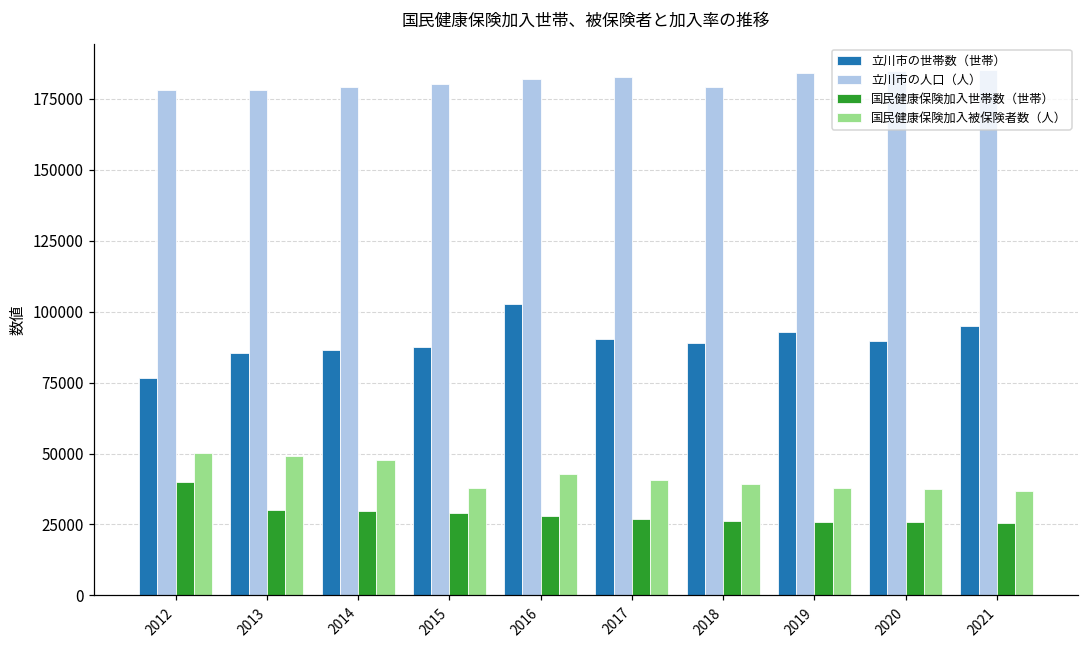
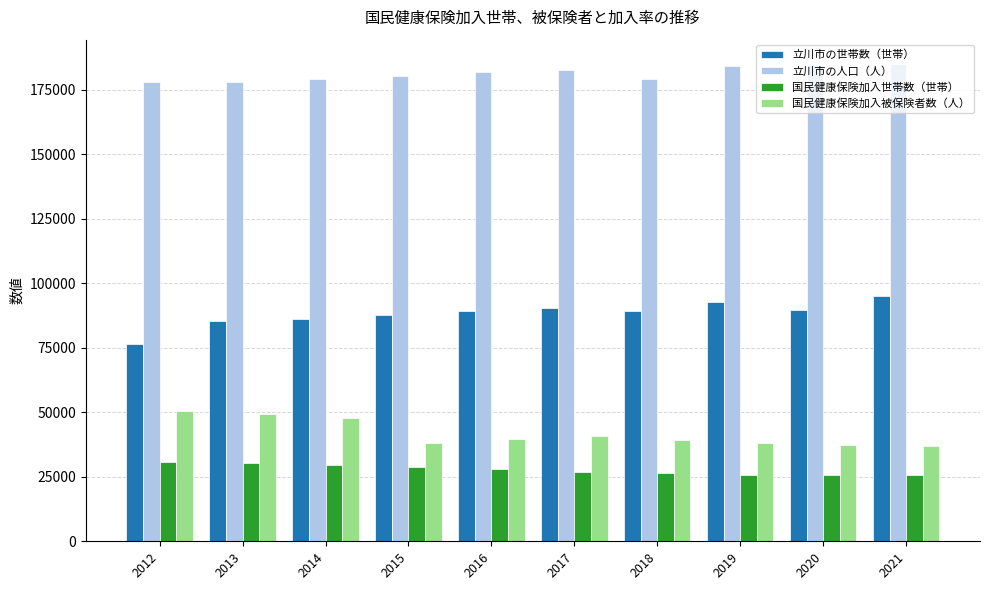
  {
    "立川市の世帯数（世帯）": {
      "2012": 77000,
      "2013": 85000,
      "2014": 86000,
      "2015": 88000,
-     "2016": 103000,
+     "2016": 89000,
      "2017": 90000,
      "2018": 89000,
      "2019": 93000,
      "2020": 90000,
      "2021": 95000
    },
    "立川市の人口（人）": {
      "2012": 178000,
      "2013": 178000,
      "2014": 179000,
      "2015": 180000,
      "2016": 182000,
      "2017": 183000,
      "2018": 179000,
      "2019": 184000
    },
    "国民健康保険加入世帯数（世帯）": {
-     "2012": 40000,
+     "2012": 31000,
      "2013": 30000,
      "2014": 30000,
      "2015": 29000,
      "2016": 28000,
      "2017": 27000,
      "2018": 26000,
      "2019": 26000,
      "2020": 26000,
      "2021": 26000
    },
    "国民健康保険加入被保険者数（人）": {
      "2012": 50000,
      "2013": 49000,
      "2014": 48000,
      "2015": 38000,
-     "2016": 43000,
+     "2016": 40000,
      "2017": 41000,
      "2018": 39000,
      "2019": 38000,
      "2020": 37000,
      "2021": 37000
    }
  }
